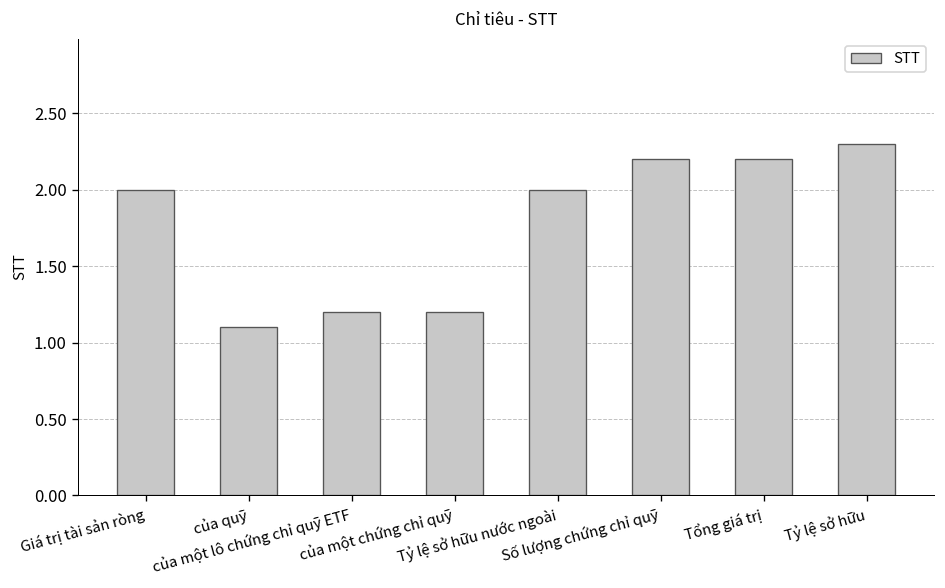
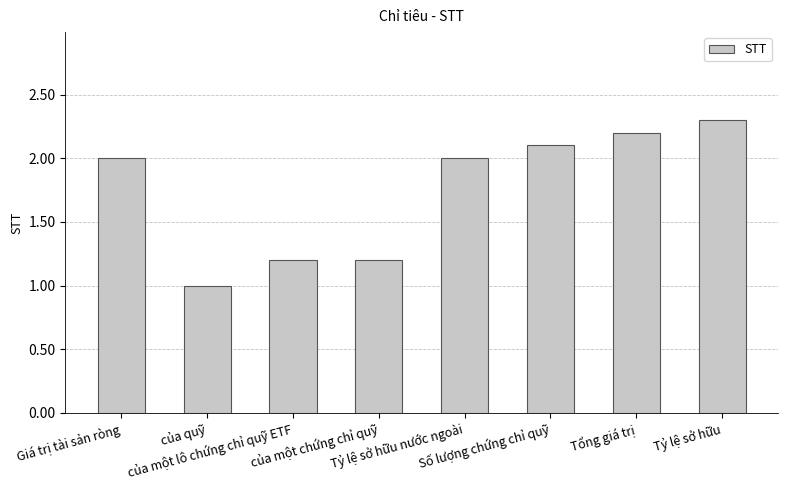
  {
    "Giá trị tài sản ròng": 2.0,
-   "của quỹ": 1.1,
+   "của quỹ": 1.0,
    "của một lô chứng chỉ quỹ ETF": 1.2,
    "của một chứng chỉ quỹ": 1.2,
    "Tỷ lệ sở hữu nước ngoài": 2.0,
-   "Số lượng chứng chỉ quỹ": 2.2,
+   "Số lượng chứng chỉ quỹ": 2.1,
    "Tổng giá trị": 2.2,
    "Tỷ lệ sở hữu": 2.3
  }
